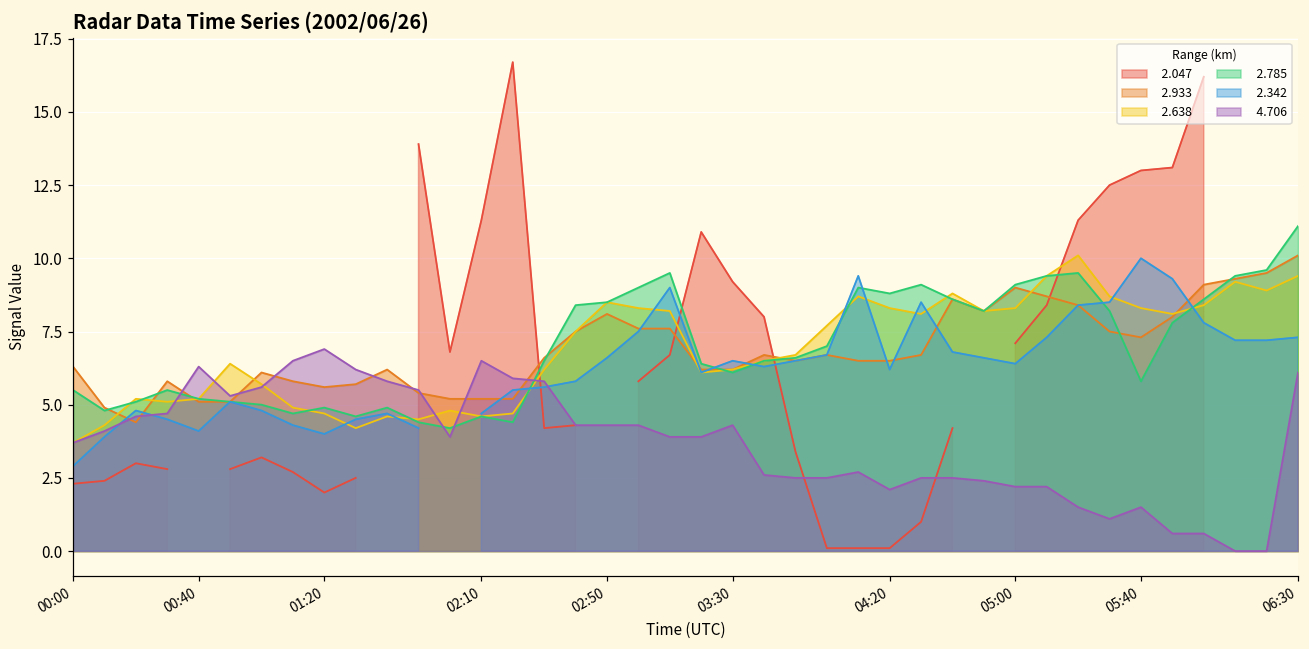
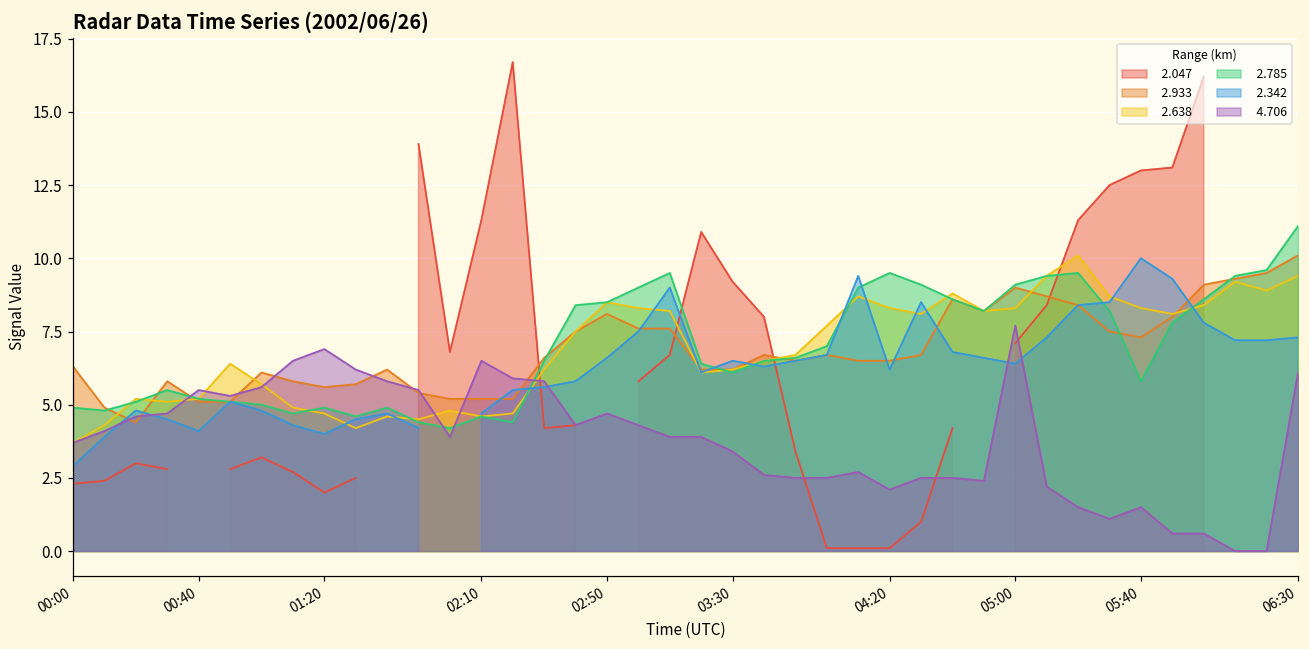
  {
    "2.785": {
-     "00:00": 5.5,
+     "00:00": 4.9,
      "01:20": 4.9,
      "03:30": 6.1,
-     "04:20": 8.8,
+     "04:20": 9.5,
      "05:00": 9.1,
      "05:40": 5.8,
      "06:30": 11.1
    },
    "4.706": {
-     "00:40": 6.3,
+     "00:40": 5.5,
      "01:20": 6.9,
      "02:10": 6.5,
-     "02:50": 4.3,
-     "03:30": 4.3,
+     "02:50": 4.7,
+     "03:30": 3.4,
      "04:20": 2.1,
-     "05:00": 2.2,
+     "05:00": 7.7,
      "05:40": 1.5,
      "06:30": 6.1
    }
  }
